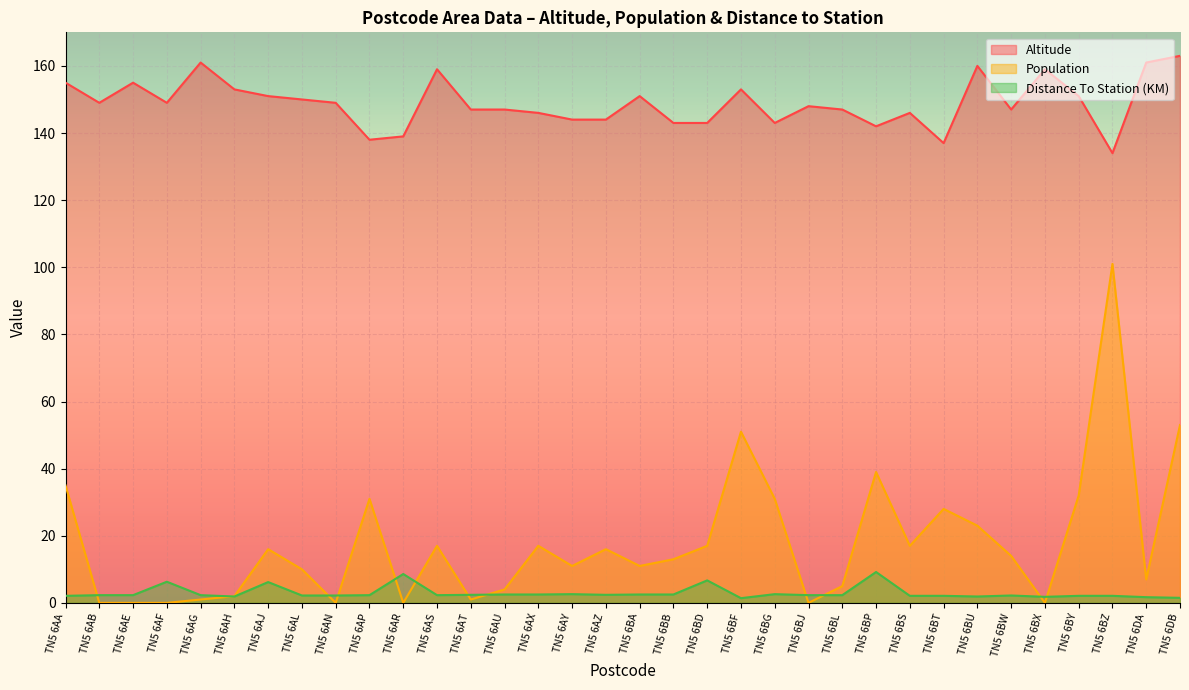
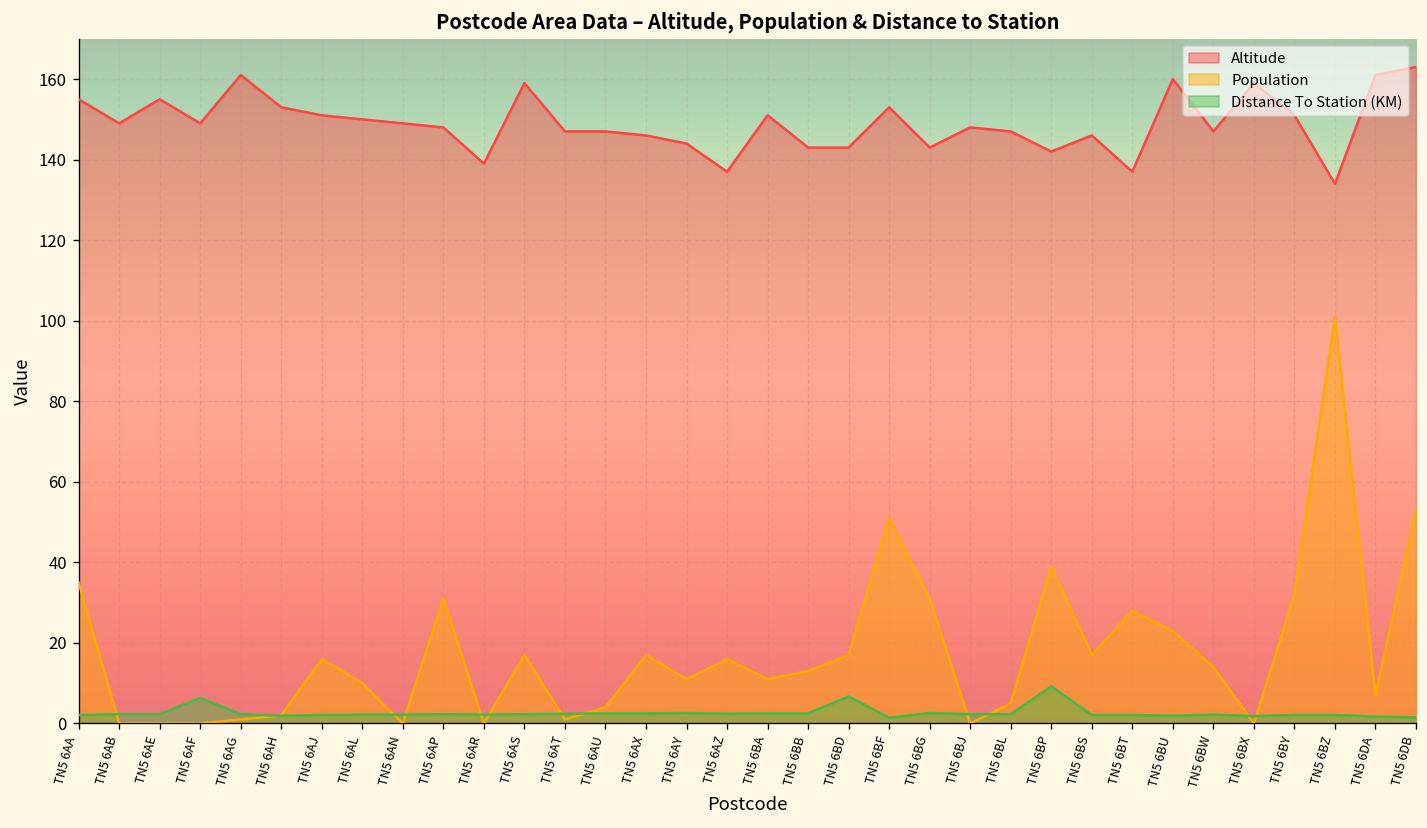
  {
    "Altitude": {
      "TN5 6AA": 155,
      "TN5 6AB": 149,
      "TN5 6AE": 155,
      "TN5 6AF": 149,
      "TN5 6AG": 161,
      "TN5 6AH": 153,
      "TN5 6AJ": 151,
      "TN5 6AL": 150,
      "TN5 6AN": 149,
-     "TN5 6AP": 138,
+     "TN5 6AP": 148,
      "TN5 6AR": 139,
      "TN5 6AS": 159,
      "TN5 6AT": 147,
      "TN5 6AU": 147,
      "TN5 6AX": 146,
      "TN5 6AY": 144,
-     "TN5 6AZ": 144,
+     "TN5 6AZ": 137,
      "TN5 6BA": 151,
      "TN5 6BB": 143,
      "TN5 6BD": 143,
      "TN5 6BF": 153,
      "TN5 6BG": 143,
      "TN5 6BJ": 148,
      "TN5 6BL": 147,
      "TN5 6BP": 142,
      "TN5 6BS": 146,
      "TN5 6BT": 137,
      "TN5 6BU": 160,
      "TN5 6BW": 147,
      "TN5 6BZ": 134,
      "TN5 6DB": 163
    },
    "Population": {
      "TN5 6AA": 35,
      "TN5 6AB": 0,
      "TN5 6AE": 0,
      "TN5 6AF": 0,
      "TN5 6AG": 1,
      "TN5 6AJ": 16,
      "TN5 6AL": 10,
      "TN5 6AN": 0,
      "TN5 6AP": 31,
      "TN5 6AR": 0,
      "TN5 6AS": 17,
      "TN5 6AT": 1,
      "TN5 6AU": 4,
      "TN5 6AX": 17,
      "TN5 6AY": 11,
      "TN5 6AZ": 16,
      "TN5 6BA": 11,
      "TN5 6BB": 13,
      "TN5 6BD": 17,
      "TN5 6BF": 51,
      "TN5 6BG": 31,
      "TN5 6BJ": 0,
      "TN5 6BL": 5,
      "TN5 6BP": 39,
      "TN5 6BS": 17,
      "TN5 6BT": 28,
      "TN5 6BU": 23,
      "TN5 6BW": 14,
      "TN5 6BX": 0,
      "TN5 6BY": 32,
      "TN5 6BZ": 101,
      "TN5 6DA": 7,
      "TN5 6DB": 53
    },
    "Distance To Station (KM)": {
      "TN5 6AA": 2,
      "TN5 6AB": 2,
      "TN5 6AE": 2,
      "TN5 6AF": 6,
      "TN5 6AG": 2,
-     "TN5 6AJ": 6,
+     "TN5 6AJ": 2,
      "TN5 6AL": 2,
      "TN5 6AN": 2,
      "TN5 6AP": 2,
-     "TN5 6AR": 9,
+     "TN5 6AR": 2,
      "TN5 6AS": 2,
      "TN5 6AT": 2,
      "TN5 6AU": 3,
      "TN5 6AX": 3,
      "TN5 6AY": 3,
      "TN5 6AZ": 2,
      "TN5 6BA": 3,
      "TN5 6BB": 3,
      "TN5 6BD": 7,
      "TN5 6BF": 1,
      "TN5 6BG": 3,
      "TN5 6BJ": 2,
      "TN5 6BL": 2,
      "TN5 6BP": 9,
      "TN5 6BS": 2,
      "TN5 6BT": 2,
      "TN5 6BU": 2,
      "TN5 6BW": 2,
      "TN5 6BX": 2,
      "TN5 6BY": 2,
      "TN5 6BZ": 2,
      "TN5 6DA": 2,
      "TN5 6DB": 2
    }
  }
